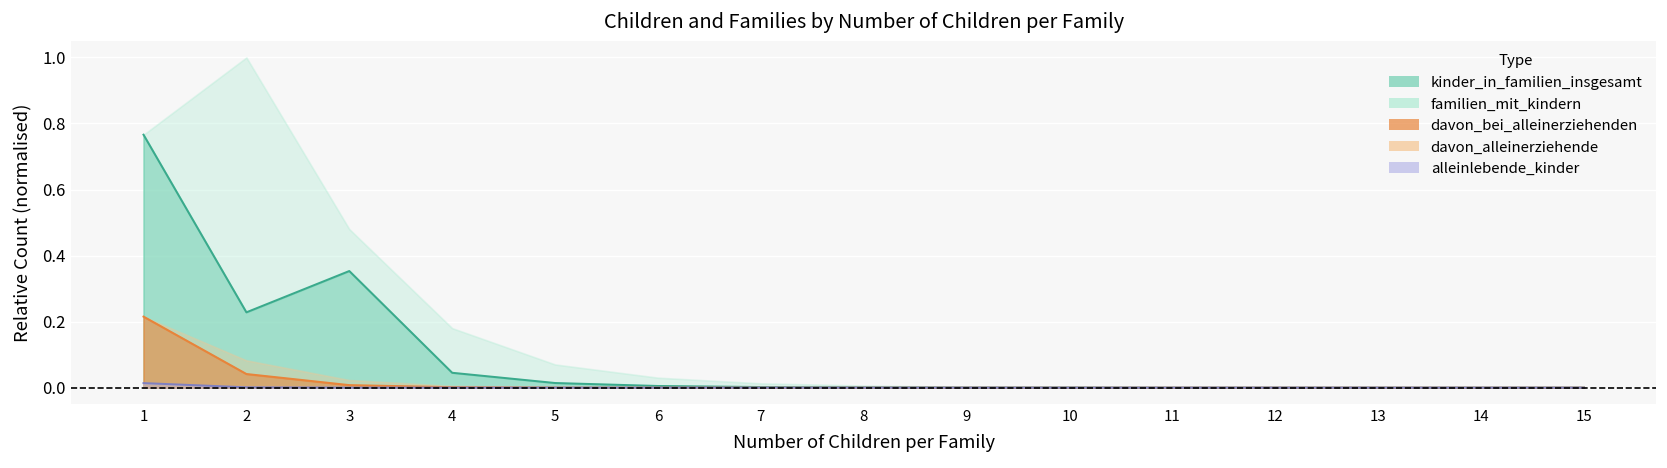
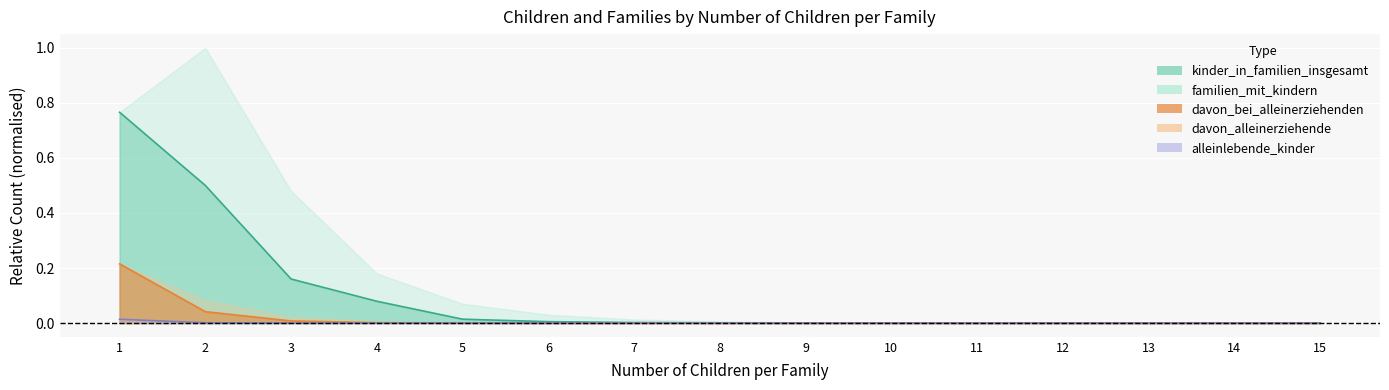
  {
    "familien_mit_kindern": {
-     "2": 0.23,
-     "3": 0.35,
-     "4": 0.05,
+     "2": 0.50,
+     "3": 0.16,
+     "4": 0.08,
      "5": 0.01
    }
  }
